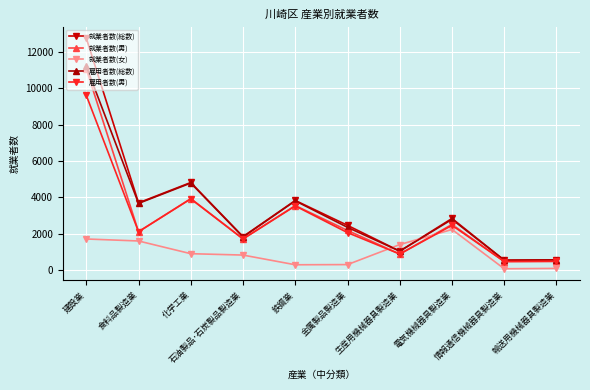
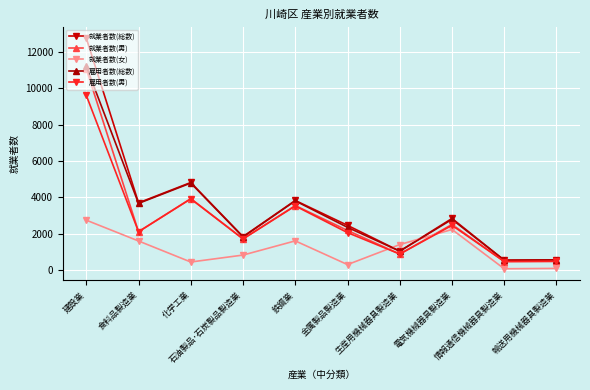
  {
    "就業者数(女)": {
-     "建設業": 1700,
+     "建設業": 2700,
      "食料品製造業": 1600,
-     "化学工業": 900,
+     "化学工業": 400,
      "石油製品･石炭製品製造業": 800,
-     "鉄鋼業": 300,
+     "鉄鋼業": 1600,
      "金属製品製造業": 300,
      "生産用機械器具製造業": 1400,
      "電気機械器具製造業": 2200,
      "情報通信機械器具製造業": 100,
      "輸送用機械器具製造業": 100
    }
  }
